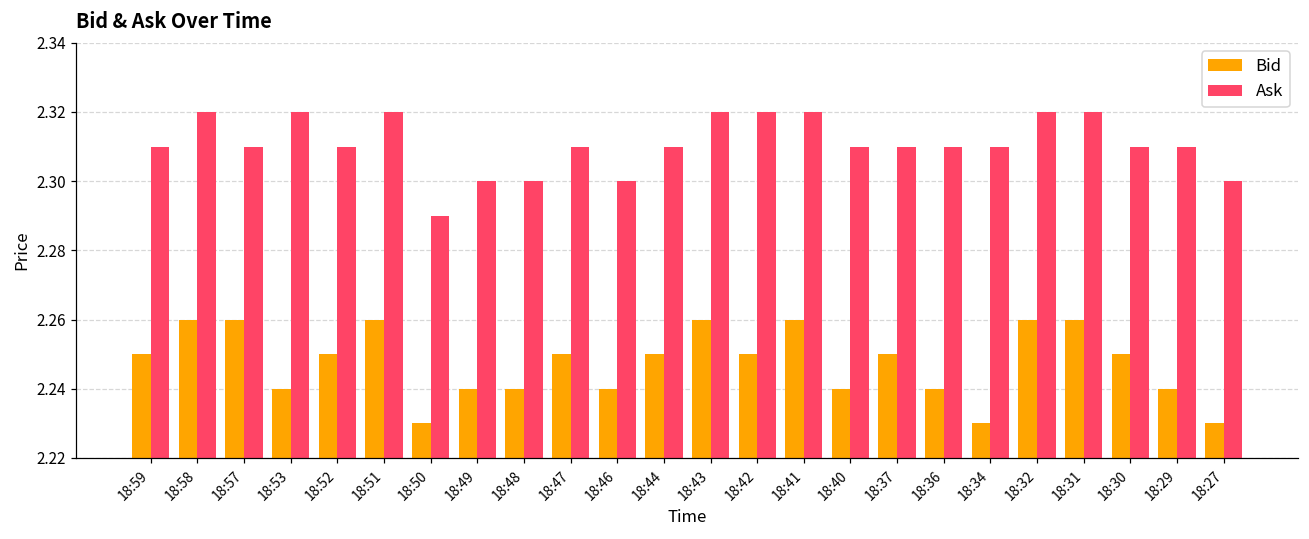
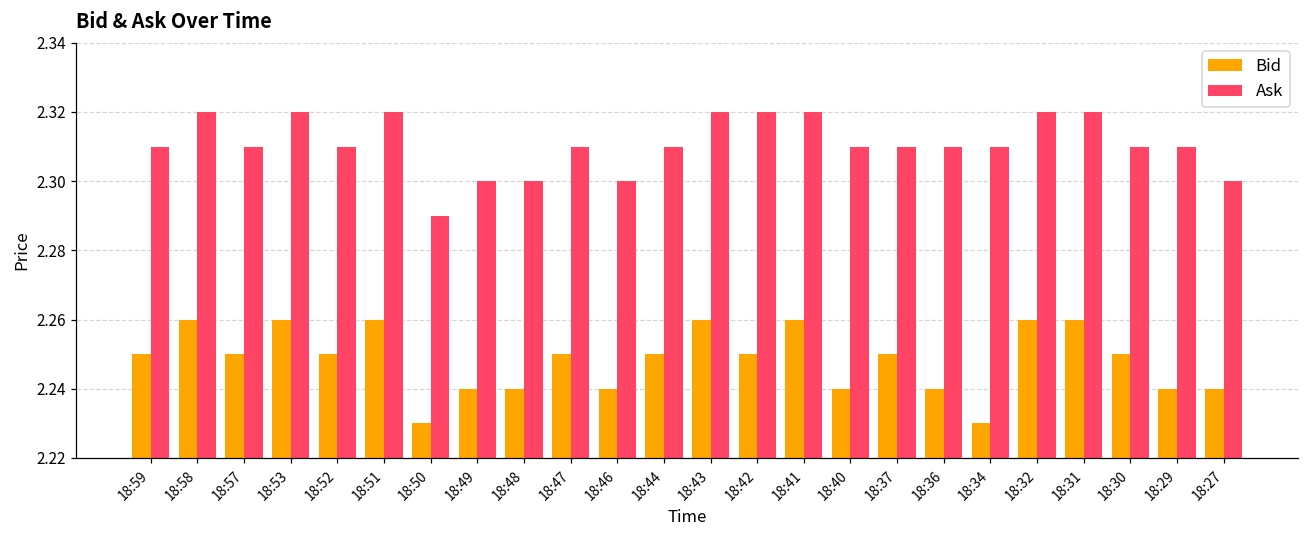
  {
    "Bid": {
      "18:59": 2.25,
      "18:58": 2.26,
-     "18:57": 2.26,
-     "18:53": 2.24,
+     "18:57": 2.25,
+     "18:53": 2.26,
      "18:52": 2.25,
      "18:51": 2.26,
      "18:50": 2.23,
      "18:49": 2.24,
      "18:48": 2.24,
      "18:47": 2.25,
      "18:46": 2.24,
      "18:44": 2.25,
      "18:43": 2.26,
      "18:42": 2.25,
      "18:41": 2.26,
      "18:40": 2.24,
      "18:37": 2.25,
      "18:36": 2.24,
      "18:34": 2.23,
      "18:32": 2.26,
      "18:31": 2.26,
      "18:30": 2.25,
      "18:29": 2.24,
-     "18:27": 2.23
+     "18:27": 2.24
    },
    "Ask": {
      "18:59": 2.31,
      "18:58": 2.32,
      "18:57": 2.31,
      "18:53": 2.32,
      "18:52": 2.31,
      "18:51": 2.32,
      "18:50": 2.29,
      "18:49": 2.30,
      "18:48": 2.30,
      "18:47": 2.31,
      "18:46": 2.30,
      "18:44": 2.31,
      "18:43": 2.32,
      "18:42": 2.32,
      "18:41": 2.32,
      "18:40": 2.31,
      "18:37": 2.31,
      "18:36": 2.31,
      "18:34": 2.31,
      "18:32": 2.32,
      "18:31": 2.32,
      "18:30": 2.31,
      "18:29": 2.31,
      "18:27": 2.30
    }
  }
